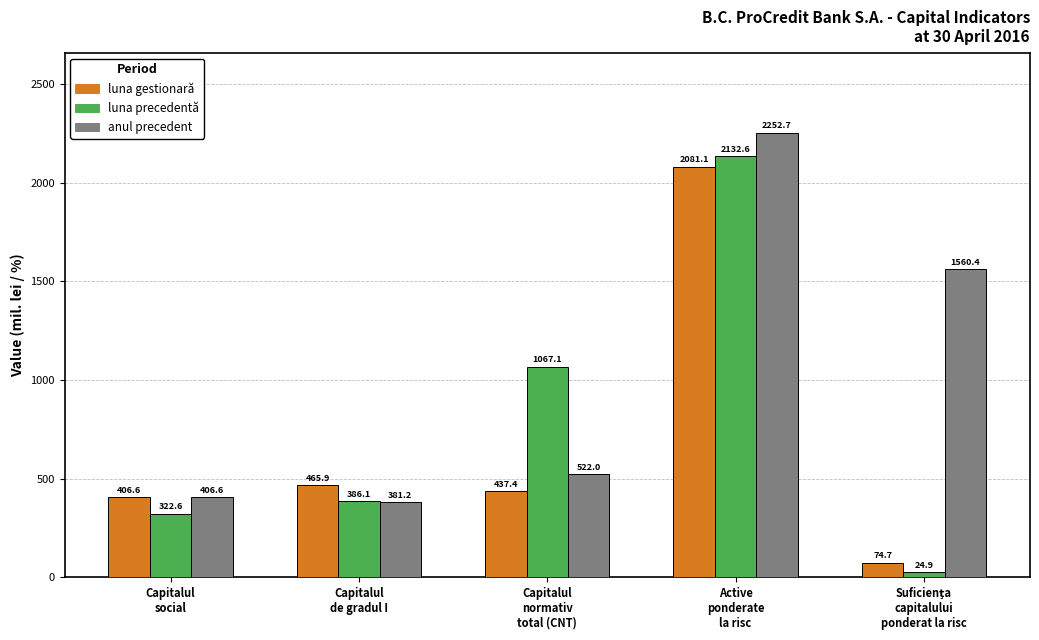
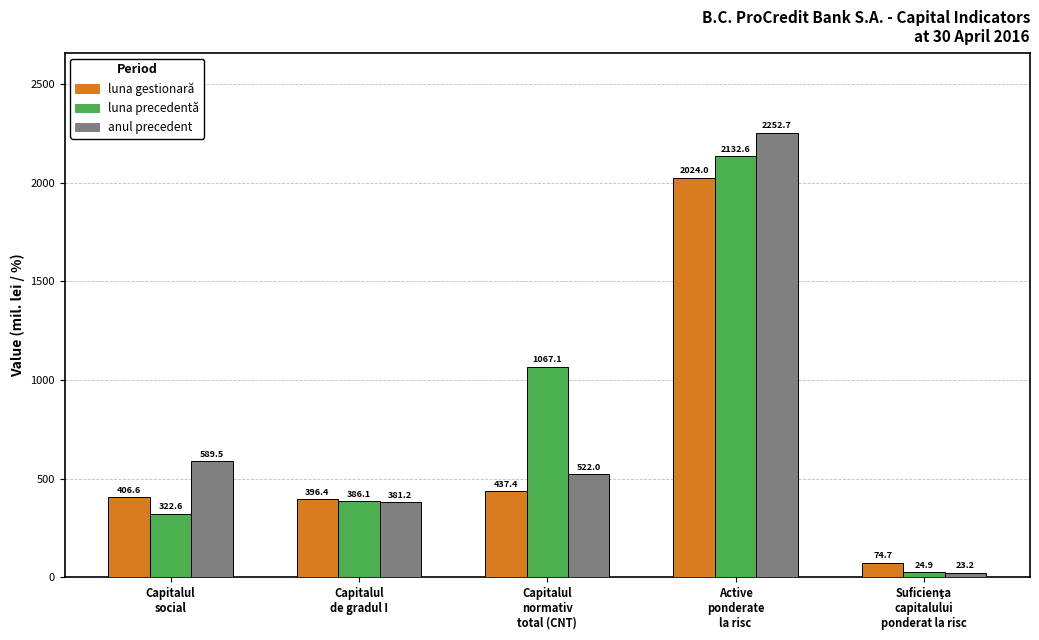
  {
    "luna gestionară": {
      "Capitalul social": 406.6,
-     "Capitalul de gradul I": 465.9,
+     "Capitalul de gradul I": 396.4,
      "Capitalul normativ total (CNT)": 437.4,
-     "Active ponderate la risc": 2081.1,
+     "Active ponderate la risc": 2024.0,
      "Suficienţa capitalului ponderat la risc": 74.7
    },
    "luna precedentă": {
      "Capitalul social": 322.6,
      "Capitalul de gradul I": 386.1,
      "Capitalul normativ total (CNT)": 1067.1,
      "Active ponderate la risc": 2132.6,
      "Suficienţa capitalului ponderat la risc": 24.9
    },
    "anul precedent": {
-     "Capitalul social": 406.6,
+     "Capitalul social": 589.5,
      "Capitalul de gradul I": 381.2,
      "Capitalul normativ total (CNT)": 522.0,
      "Active ponderate la risc": 2252.7,
-     "Suficienţa capitalului ponderat la risc": 1560.4
+     "Suficienţa capitalului ponderat la risc": 23.2
    }
  }
